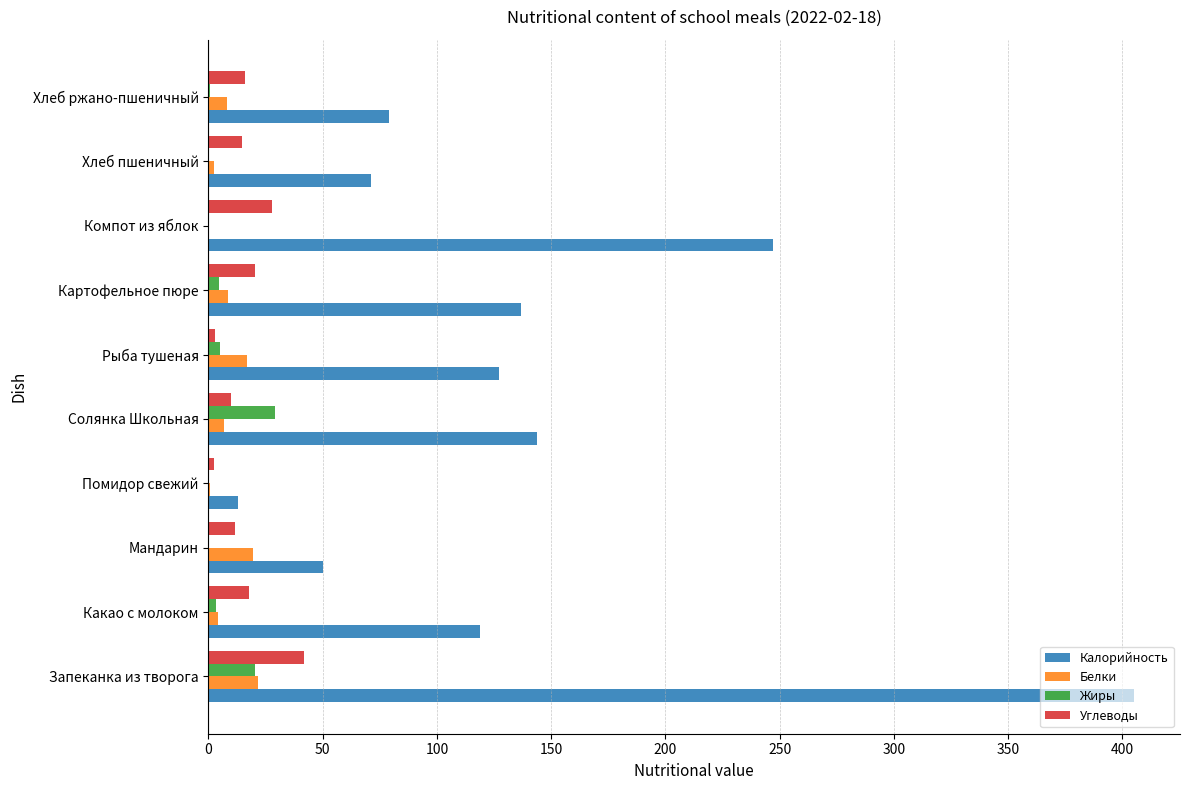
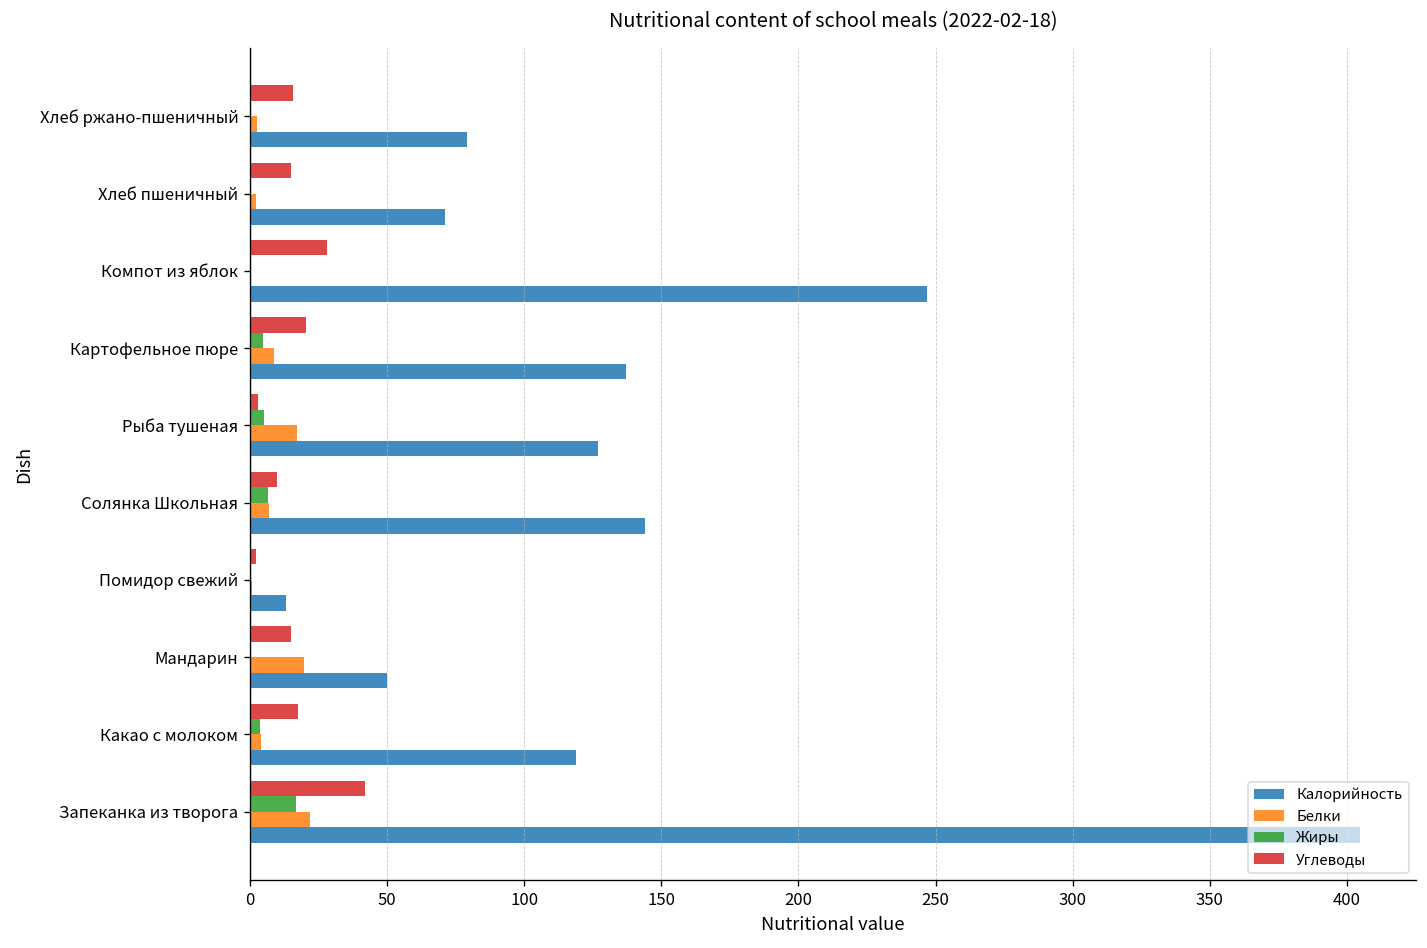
  {
    "Калорийность": {
      "Хлеб ржано-пшеничный": 79,
      "Хлеб пшеничный": 71,
      "Компот из яблок": 247,
      "Картофельное пюре": 137,
      "Рыба тушеная": 127,
      "Солянка Школьная": 144,
      "Помидор свежий": 13,
      "Мандарин": 50,
      "Какао с молоком": 119
    },
    "Белки": {
-     "Хлеб ржано-пшеничный": 8,
+     "Хлеб ржано-пшеничный": 3,
      "Хлеб пшеничный": 2,
      "Картофельное пюре": 9,
      "Рыба тушеная": 17,
      "Солянка Школьная": 7,
      "Мандарин": 20,
      "Какао с молоком": 4,
      "Запеканка из творога": 22
    },
    "Жиры": {
      "Картофельное пюре": 5,
      "Рыба тушеная": 5,
-     "Солянка Школьная": 29,
+     "Солянка Школьная": 7,
      "Какао с молоком": 4,
-     "Запеканка из творога": 20
+     "Запеканка из творога": 17
    },
    "Углеводы": {
      "Хлеб ржано-пшеничный": 16,
      "Хлеб пшеничный": 15,
      "Компот из яблок": 28,
      "Картофельное пюре": 20,
      "Рыба тушеная": 3,
      "Солянка Школьная": 10,
      "Помидор свежий": 2,
-     "Мандарин": 11,
+     "Мандарин": 15,
      "Какао с молоком": 18,
      "Запеканка из творога": 42
    }
  }
